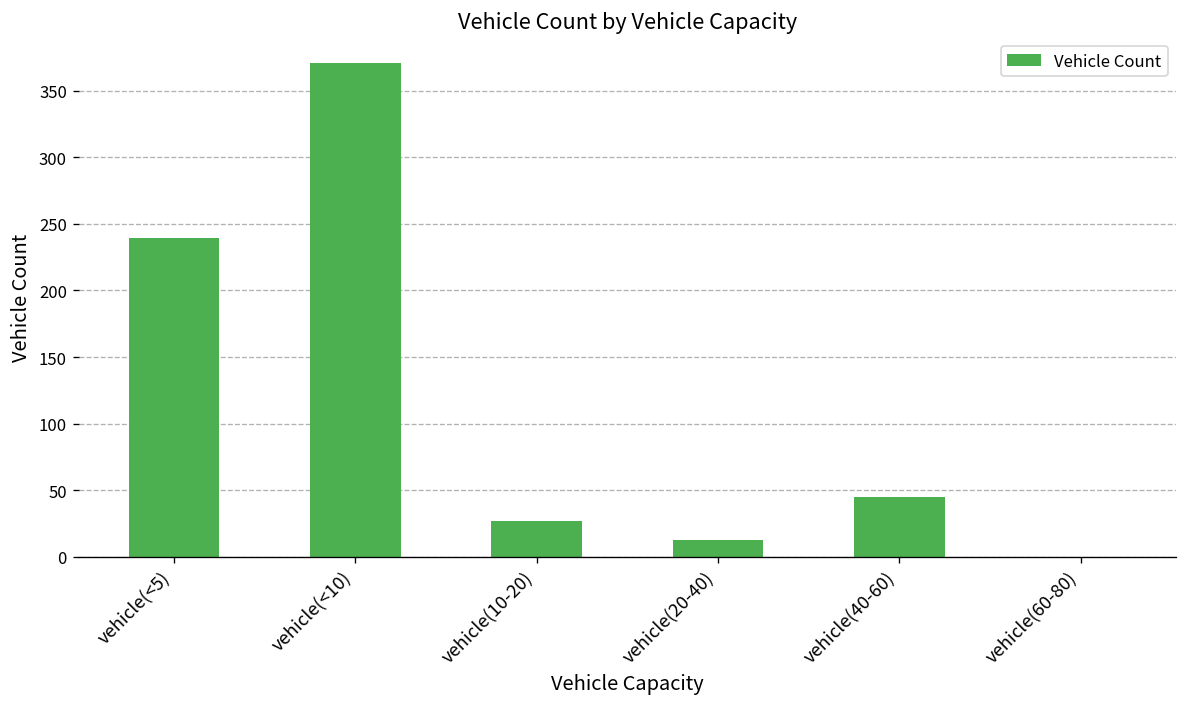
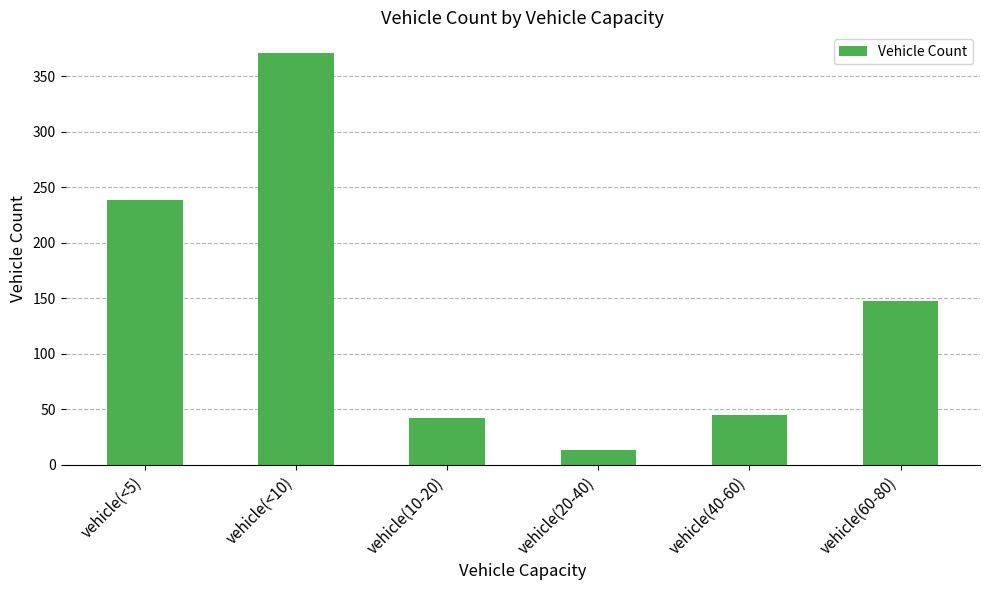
  {
    "vehicle(<5)": 239,
    "vehicle(<10)": 371,
-   "vehicle(10-20)": 27,
+   "vehicle(10-20)": 42,
    "vehicle(20-40)": 13,
    "vehicle(40-60)": 45,
-   "vehicle(60-80)": 0
+   "vehicle(60-80)": 148
  }
